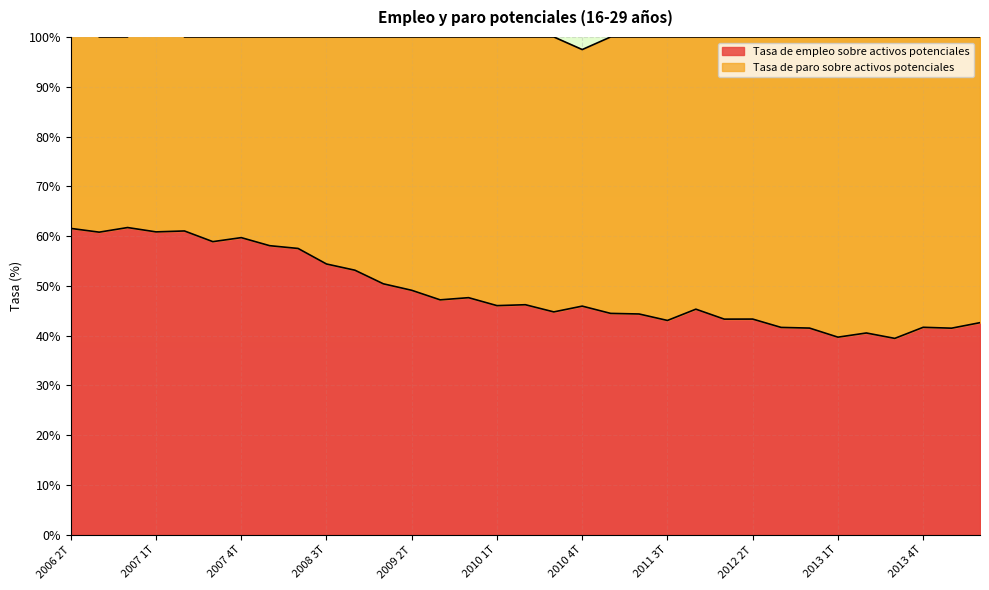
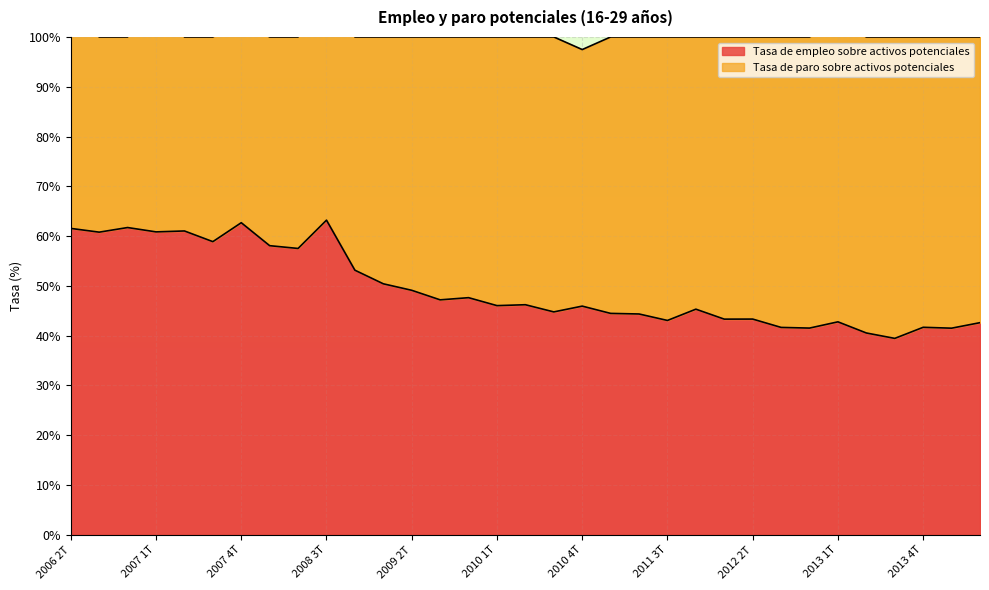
  {
    "Tasa de empleo sobre activos potenciales": {
      "2006 2T": "62%",
      "2007 1T": "61%",
-     "2007 4T": "60%",
-     "2008 3T": "54%",
+     "2007 4T": "63%",
+     "2008 3T": "63%",
      "2009 2T": "49%",
      "2010 1T": "46%",
      "2010 4T": "46%",
      "2011 3T": "43%",
      "2012 2T": "43%",
-     "2013 1T": "40%",
+     "2013 1T": "43%",
      "2013 4T": "42%"
    },
    "Tasa de paro sobre activos potenciales": {
      "2009 2T": "51%",
      "2010 1T": "54%",
      "2010 4T": "52%",
      "2011 3T": "57%",
      "2012 2T": "57%",
      "2013 4T": "58%"
    }
  }
